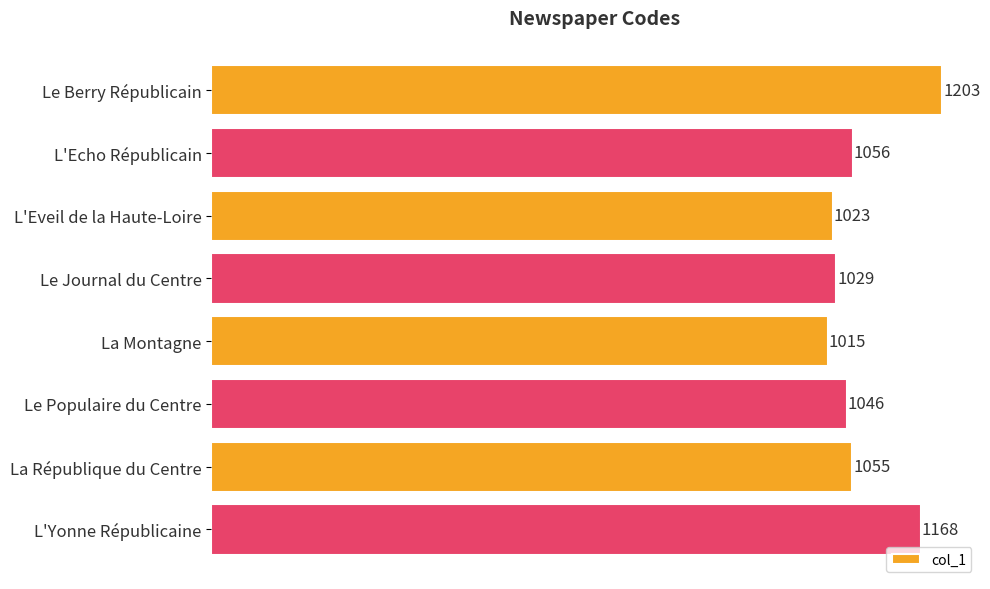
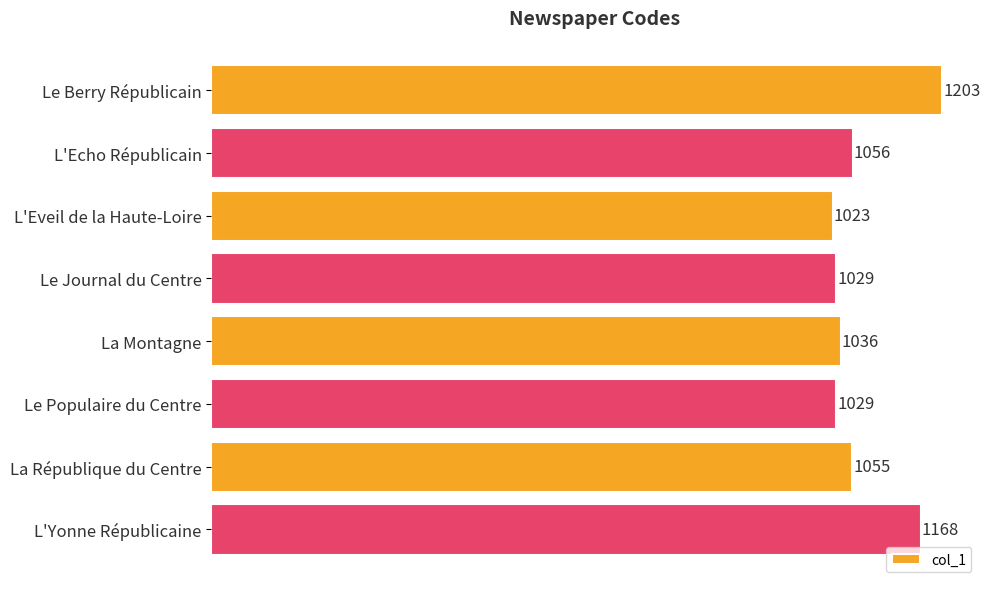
  {
    "Le Berry Républicain": 1203,
    "L'Echo Républicain": 1056,
    "L'Eveil de la Haute-Loire": 1023,
    "Le Journal du Centre": 1029,
-   "La Montagne": 1015,
-   "Le Populaire du Centre": 1046,
+   "La Montagne": 1036,
+   "Le Populaire du Centre": 1029,
    "La République du Centre": 1055,
    "L'Yonne Républicaine": 1168
  }
